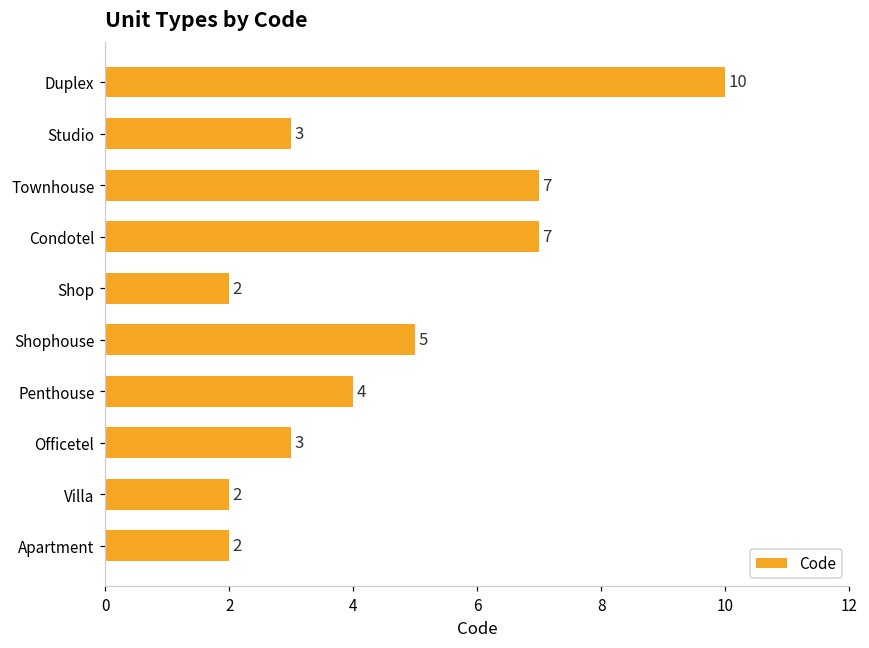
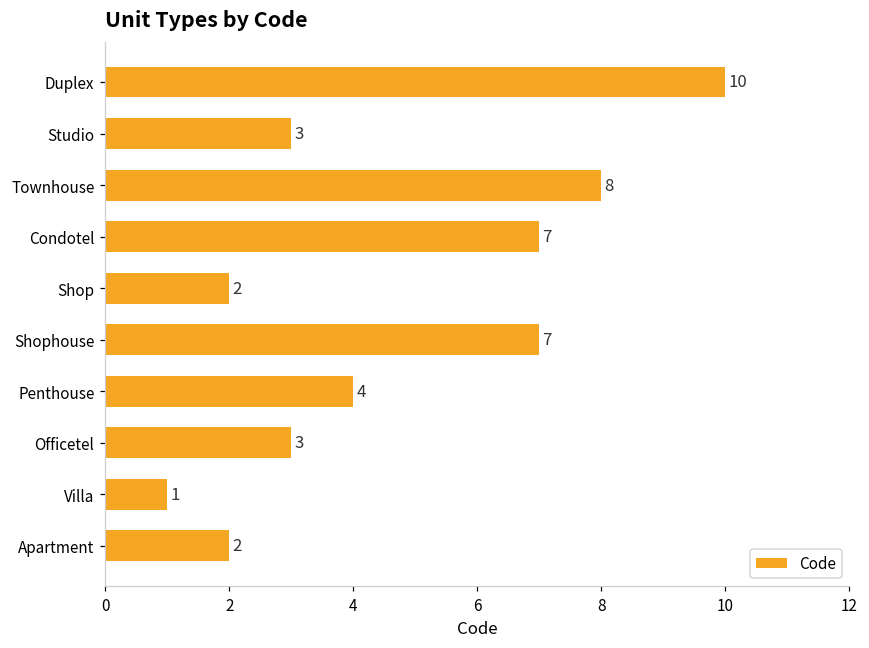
  {
    "Duplex": 10,
    "Studio": 3,
-   "Townhouse": 7,
+   "Townhouse": 8,
    "Condotel": 7,
    "Shop": 2,
-   "Shophouse": 5,
+   "Shophouse": 7,
    "Penthouse": 4,
    "Officetel": 3,
-   "Villa": 2,
+   "Villa": 1,
    "Apartment": 2
  }
